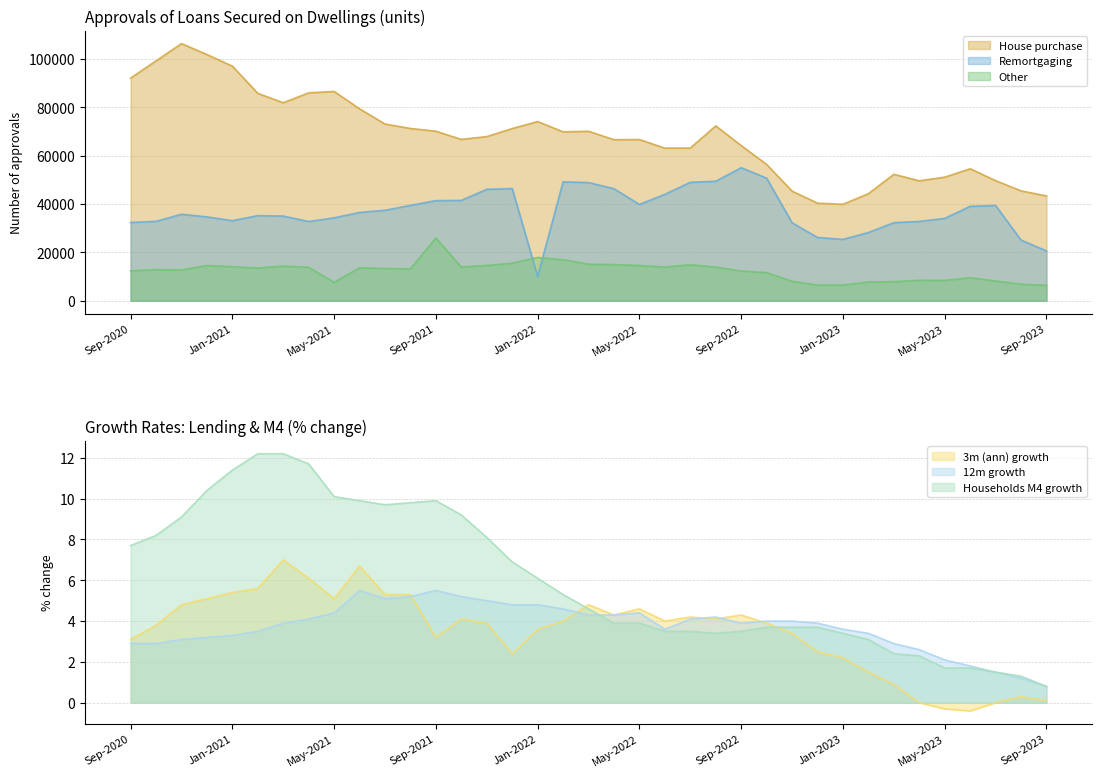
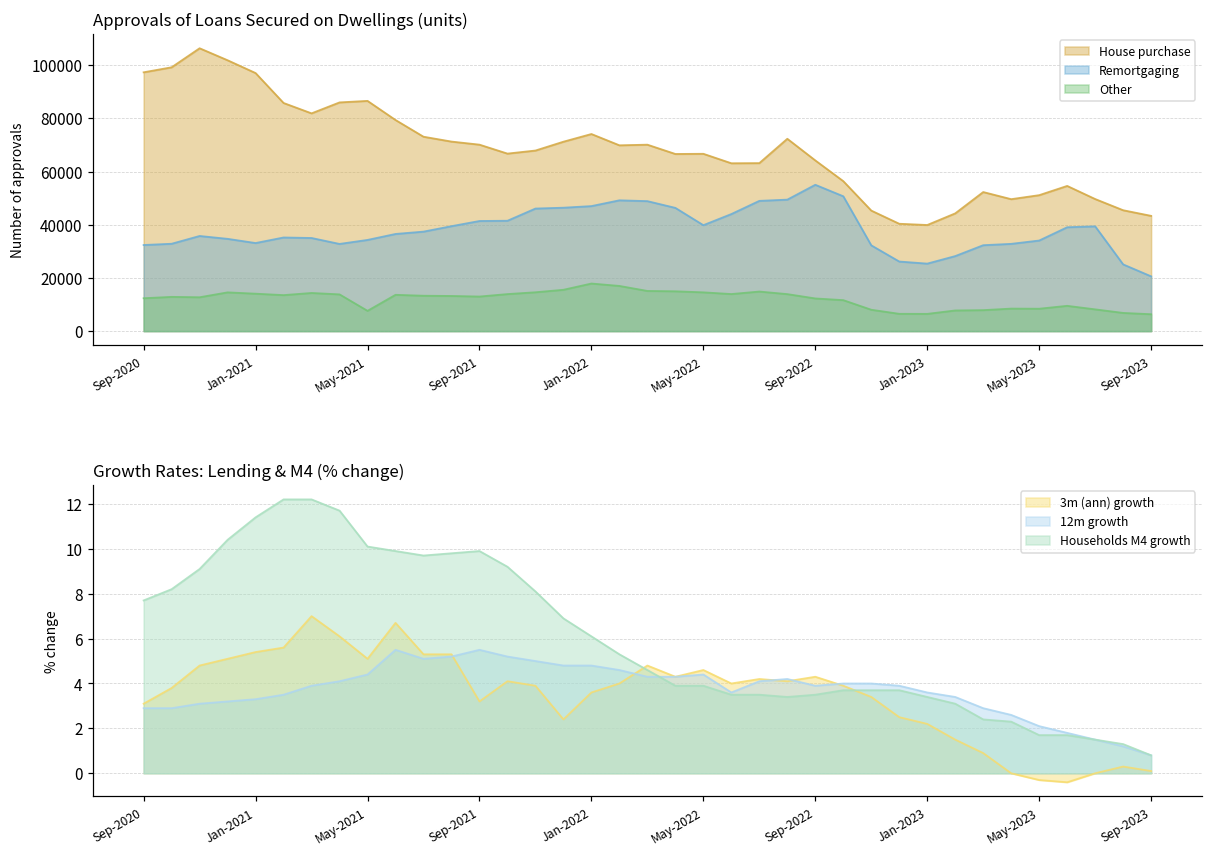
  {
    "Approvals of Loans Secured on Dwellings (units)": {
      "House purchase": {
-       "Sep-2020": 92000,
+       "Sep-2020": 97000,
        "Jan-2021": 97000,
        "May-2021": 87000,
        "Sep-2021": 70000,
        "Jan-2022": 74000,
        "May-2022": 67000,
        "Sep-2022": 64000,
        "Jan-2023": 40000,
        "May-2023": 51000,
        "Sep-2023": 43000
      },
      "Remortgaging": {
        "Sep-2020": 32000,
        "Jan-2021": 33000,
        "May-2021": 34000,
        "Sep-2021": 41000,
-       "Jan-2022": 10000,
+       "Jan-2022": 47000,
        "May-2022": 40000,
        "Sep-2022": 55000,
        "Jan-2023": 25000,
        "May-2023": 34000,
        "Sep-2023": 21000
      },
      "Other": {
        "Sep-2020": 12000,
        "Jan-2021": 14000,
        "May-2021": 8000,
-       "Sep-2021": 26000,
+       "Sep-2021": 13000,
        "Jan-2022": 18000,
        "May-2022": 15000,
        "Sep-2022": 12000,
        "Jan-2023": 6000,
        "May-2023": 8000,
        "Sep-2023": 6000
      }
    }
  }
